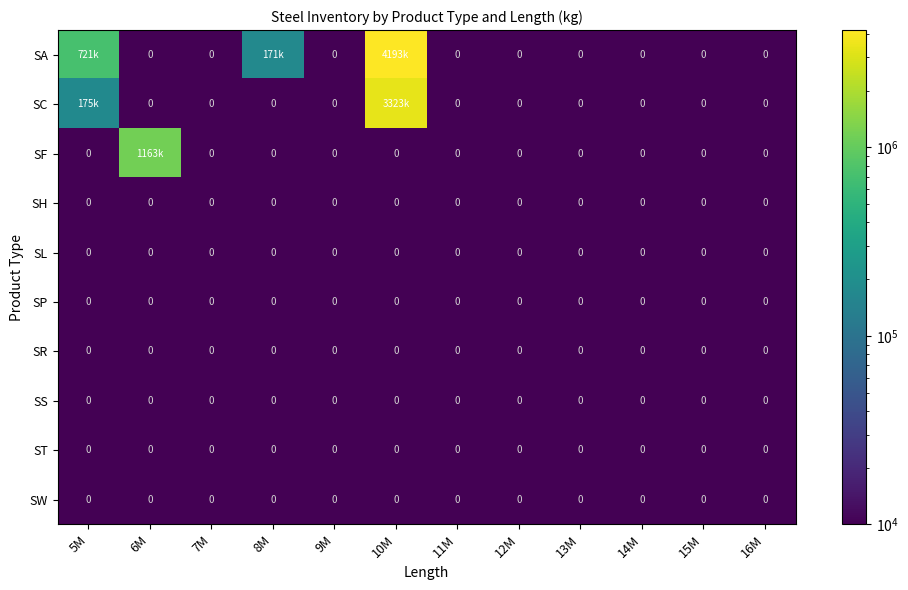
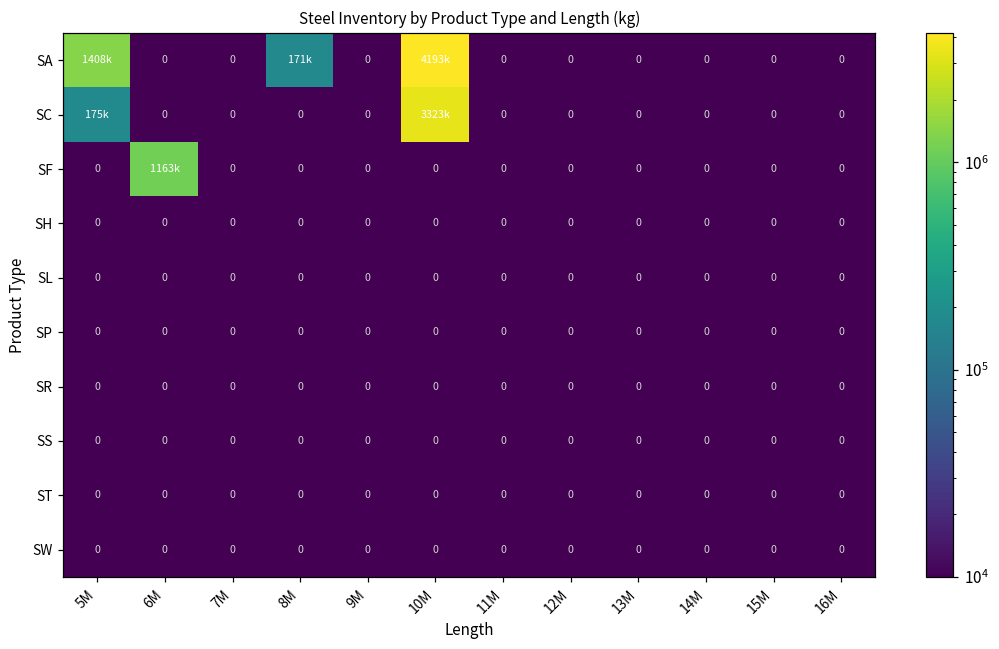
  {
    "SA": {
-     "5M": "721k",
+     "5M": "1408k",
      "6M": "0",
      "7M": "0",
      "8M": "171k",
      "9M": "0",
      "10M": "4193k",
      "11M": "0",
      "12M": "0",
      "13M": "0",
      "14M": "0",
      "15M": "0",
      "16M": "0"
    },
    "SC": {
      "5M": "175k",
      "6M": "0",
      "7M": "0",
      "8M": "0",
      "9M": "0",
      "10M": "3323k",
      "11M": "0",
      "12M": "0",
      "13M": "0",
      "14M": "0",
      "15M": "0",
      "16M": "0"
    },
    "SF": {
      "5M": "0",
      "6M": "1163k",
      "7M": "0",
      "8M": "0",
      "9M": "0",
      "10M": "0",
      "11M": "0",
      "12M": "0",
      "13M": "0",
      "14M": "0",
      "15M": "0",
      "16M": "0"
    },
    "SH": {
      "5M": "0",
      "6M": "0",
      "7M": "0",
      "8M": "0",
      "9M": "0",
      "10M": "0",
      "11M": "0",
      "12M": "0",
      "13M": "0",
      "14M": "0",
      "15M": "0",
      "16M": "0"
    },
    "SL": {
      "5M": "0",
      "6M": "0",
      "7M": "0",
      "8M": "0",
      "9M": "0",
      "10M": "0",
      "11M": "0",
      "12M": "0",
      "13M": "0",
      "14M": "0",
      "15M": "0",
      "16M": "0"
    },
    "SP": {
      "5M": "0",
      "6M": "0",
      "7M": "0",
      "8M": "0",
      "9M": "0",
      "10M": "0",
      "11M": "0",
      "12M": "0",
      "13M": "0",
      "14M": "0",
      "15M": "0",
      "16M": "0"
    },
    "SR": {
      "5M": "0",
      "6M": "0",
      "7M": "0",
      "8M": "0",
      "9M": "0",
      "10M": "0",
      "11M": "0",
      "12M": "0",
      "13M": "0",
      "14M": "0",
      "15M": "0",
      "16M": "0"
    },
    "SS": {
      "5M": "0",
      "6M": "0",
      "7M": "0",
      "8M": "0",
      "9M": "0",
      "10M": "0",
      "11M": "0",
      "12M": "0",
      "13M": "0",
      "14M": "0",
      "15M": "0",
      "16M": "0"
    },
    "ST": {
      "5M": "0",
      "6M": "0",
      "7M": "0",
      "8M": "0",
      "9M": "0",
      "10M": "0",
      "11M": "0",
      "12M": "0",
      "13M": "0",
      "14M": "0",
      "15M": "0",
      "16M": "0"
    },
    "SW": {
      "5M": "0",
      "6M": "0",
      "7M": "0",
      "8M": "0",
      "9M": "0",
      "10M": "0",
      "11M": "0",
      "12M": "0",
      "13M": "0",
      "14M": "0",
      "15M": "0",
      "16M": "0"
    }
  }
